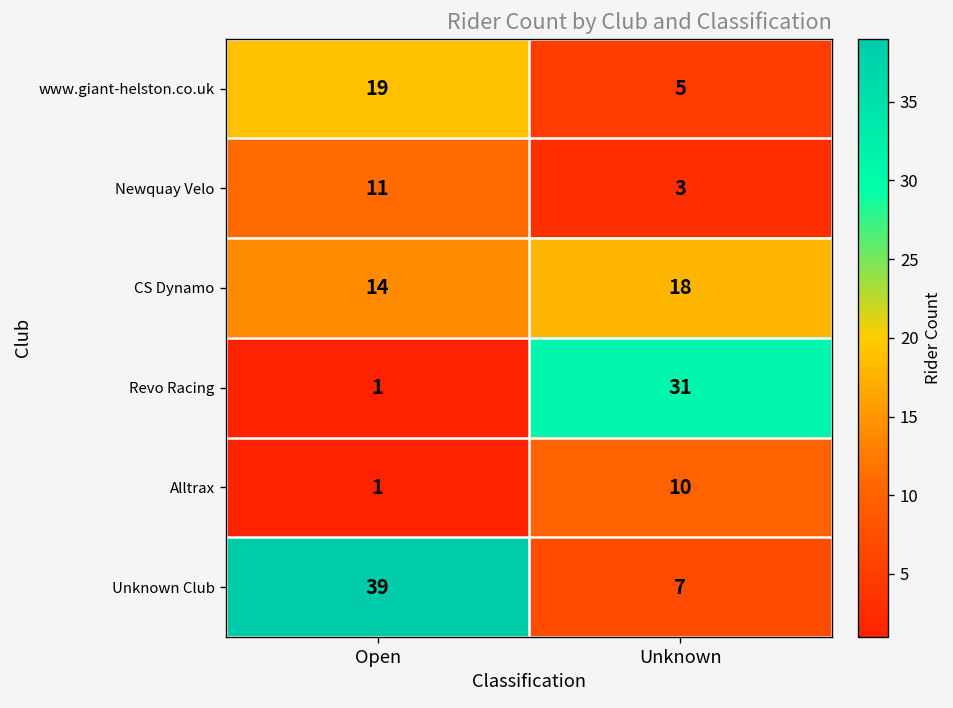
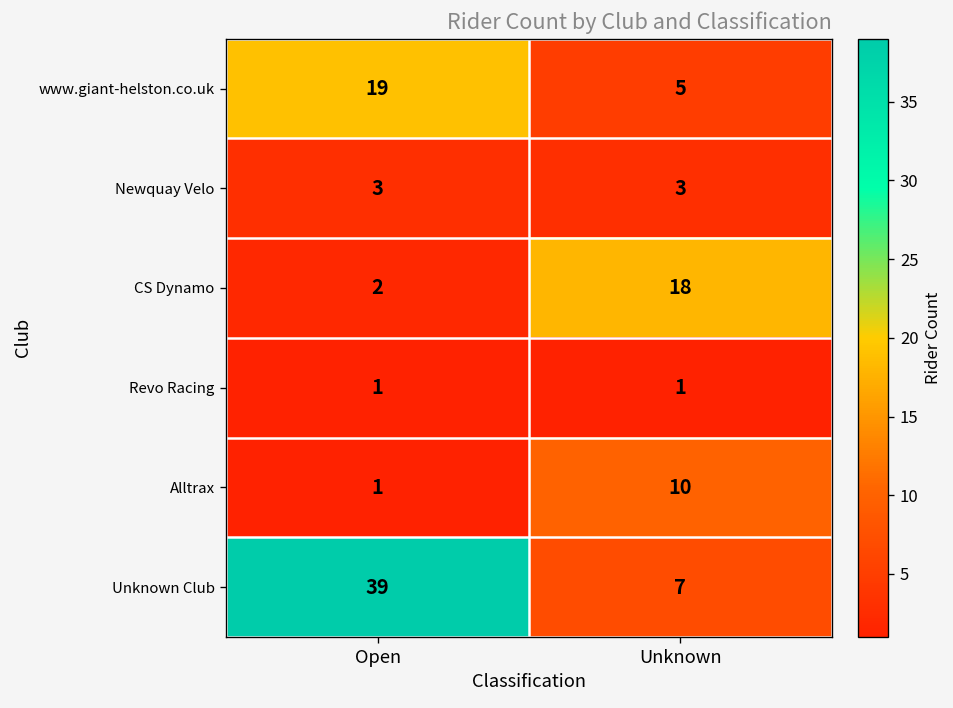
  {
    "www.giant-helston.co.uk": {
      "Open": 19,
      "Unknown": 5
    },
    "Newquay Velo": {
-     "Open": 11,
+     "Open": 3,
      "Unknown": 3
    },
    "CS Dynamo": {
-     "Open": 14,
+     "Open": 2,
      "Unknown": 18
    },
    "Revo Racing": {
      "Open": 1,
-     "Unknown": 31
+     "Unknown": 1
    },
    "Alltrax": {
      "Open": 1,
      "Unknown": 10
    },
    "Unknown Club": {
      "Open": 39,
      "Unknown": 7
    }
  }
